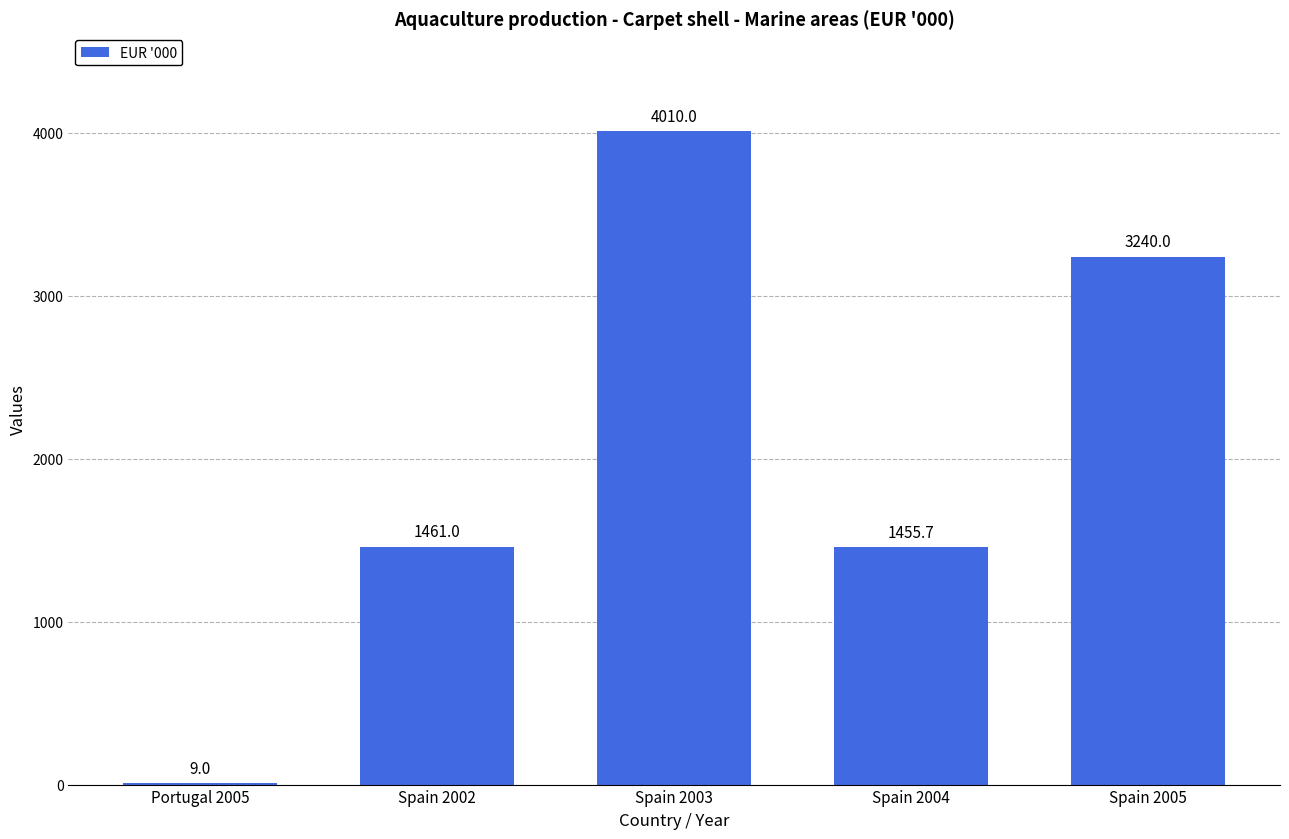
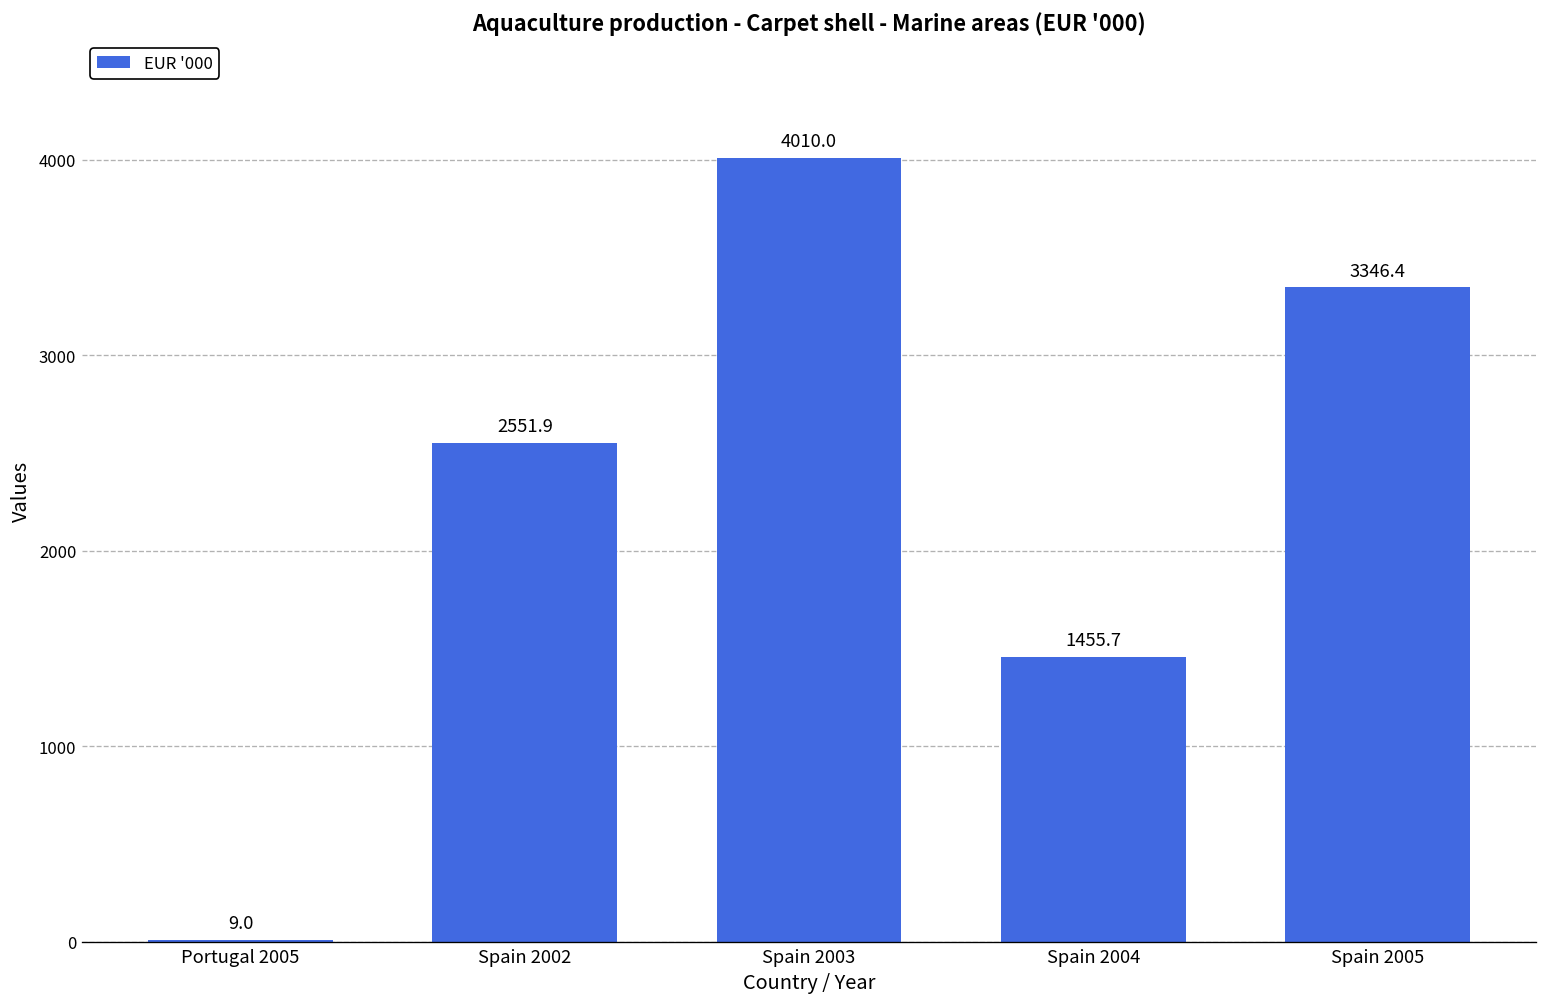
  {
    "Portugal 2005": 9.0,
-   "Spain 2002": 1461.0,
+   "Spain 2002": 2551.9,
    "Spain 2003": 4010.0,
    "Spain 2004": 1455.7,
-   "Spain 2005": 3240.0
+   "Spain 2005": 3346.4
  }
